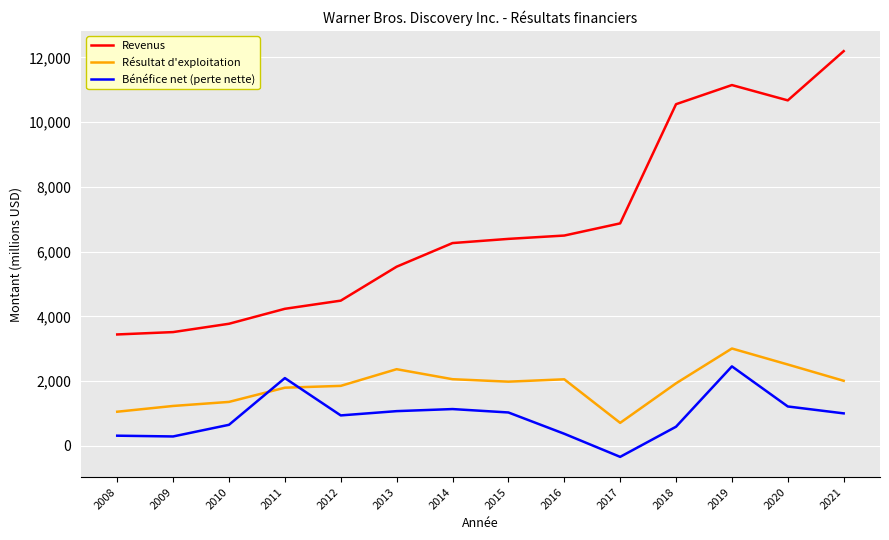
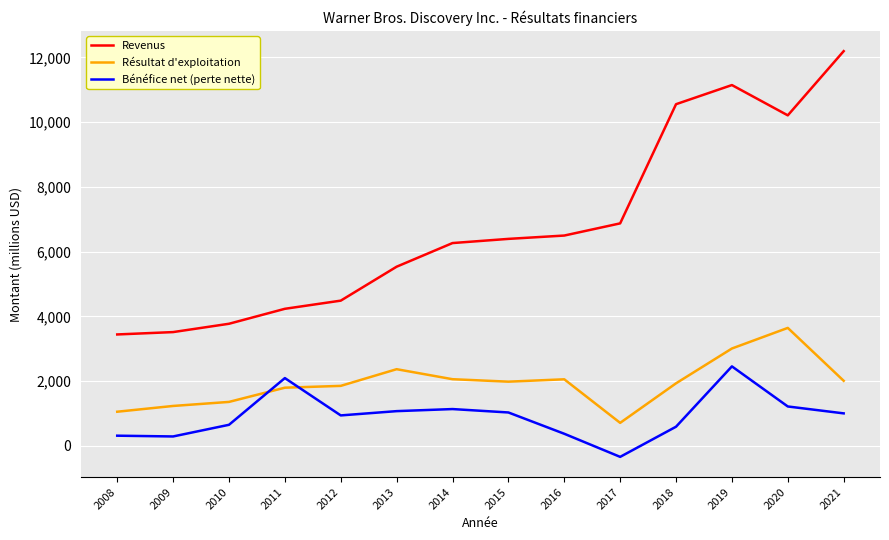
  {
    "Revenus": {
      "2008": "3,400",
      "2009": "3,500",
      "2010": "3,800",
      "2011": "4,200",
      "2012": "4,500",
      "2013": "5,500",
      "2014": "6,300",
      "2015": "6,400",
      "2016": "6,500",
      "2017": "6,900",
      "2018": "10,600",
      "2019": "11,100",
-     "2020": "10,700",
+     "2020": "10,200",
      "2021": "12,200"
    },
    "Résultat d'exploitation": {
      "2008": "1,100",
      "2009": "1,200",
      "2010": "1,400",
      "2011": "1,800",
      "2012": "1,900",
      "2013": "2,400",
      "2014": "2,100",
      "2015": "2,000",
      "2016": "2,100",
      "2017": "700",
      "2018": "1,900",
      "2019": "3,000",
-     "2020": "2,500",
+     "2020": "3,600",
      "2021": "2,000"
    },
    "Bénéfice net (perte nette)": {
      "2008": "300",
      "2009": "300",
      "2010": "700",
      "2011": "2,100",
      "2012": "900",
      "2013": "1,100",
      "2014": "1,100",
      "2015": "1,000",
      "2016": "400",
      "2017": "-300",
      "2018": "600",
      "2019": "2,500",
      "2020": "1,200",
      "2021": "1,000"
    }
  }
